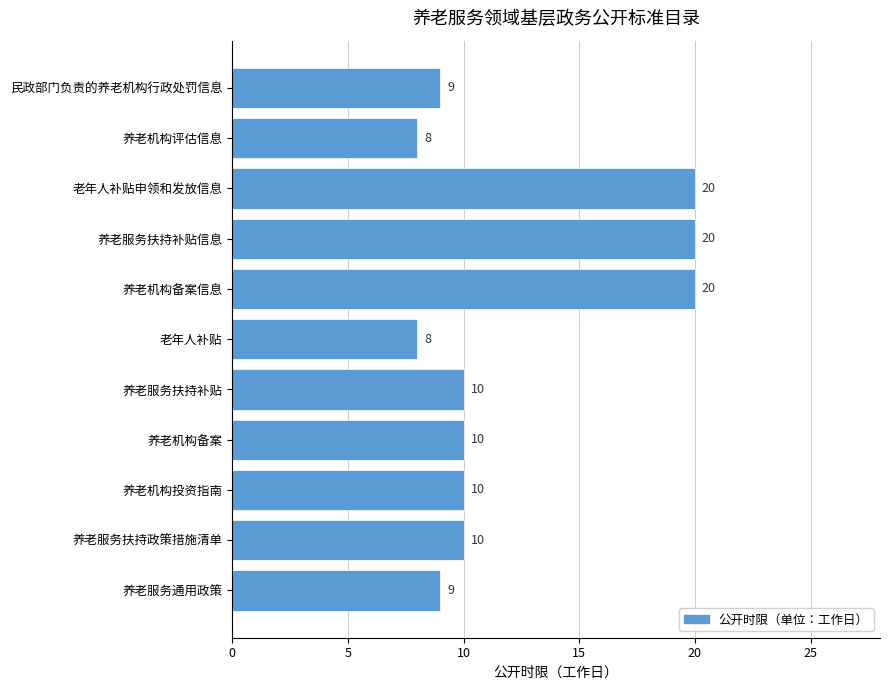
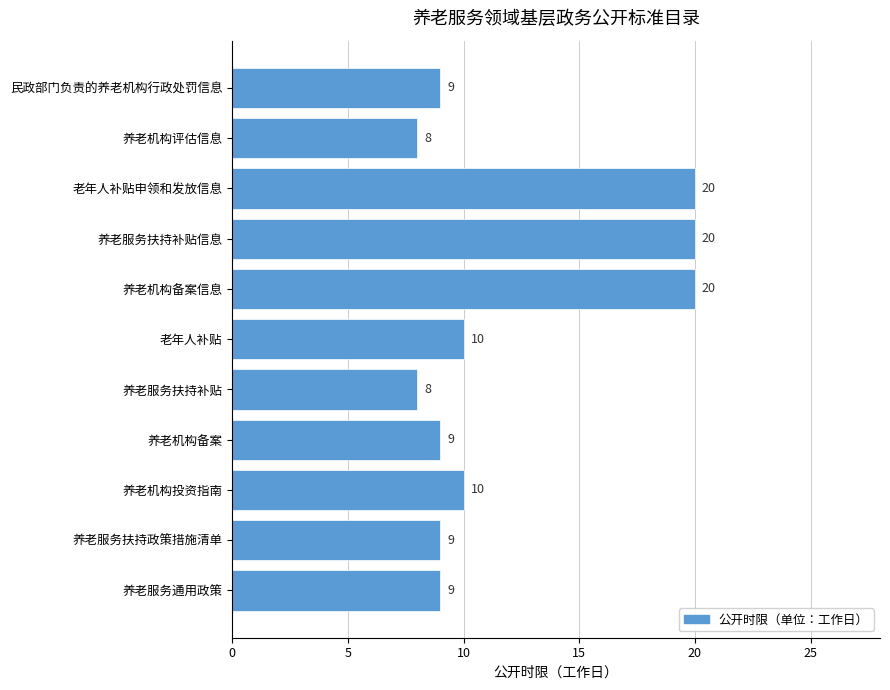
  {
    "民政部门负责的养老机构行政处罚信息": 9,
    "养老机构评估信息": 8,
    "老年人补贴申领和发放信息": 20,
    "养老服务扶持补贴信息": 20,
    "养老机构备案信息": 20,
-   "老年人补贴": 8,
-   "养老服务扶持补贴": 10,
-   "养老机构备案": 10,
+   "老年人补贴": 10,
+   "养老服务扶持补贴": 8,
+   "养老机构备案": 9,
    "养老机构投资指南": 10,
-   "养老服务扶持政策措施清单": 10,
+   "养老服务扶持政策措施清单": 9,
    "养老服务通用政策": 9
  }
